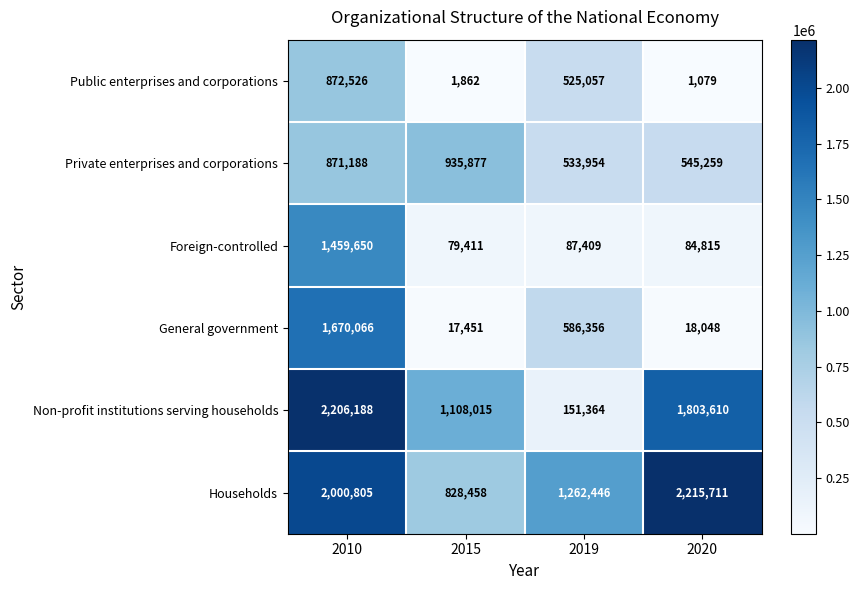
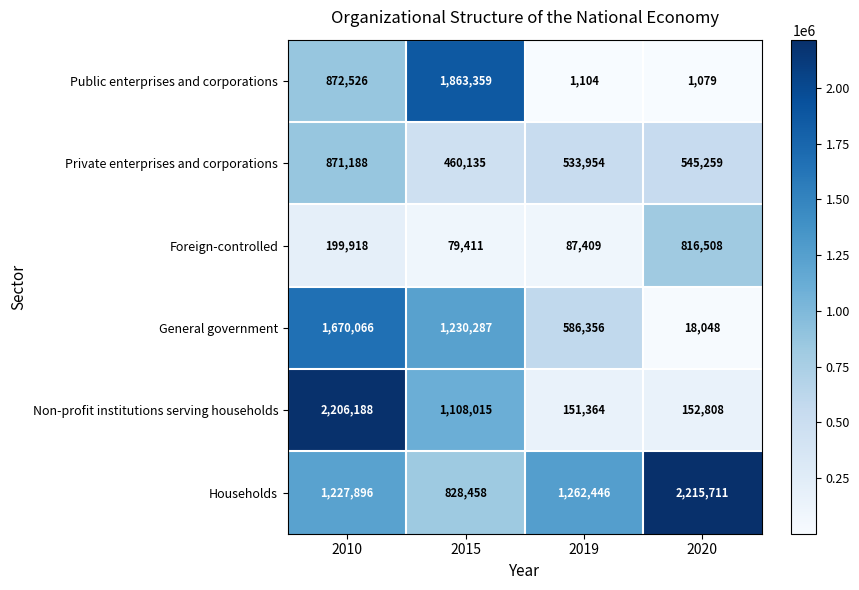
  {
    "Public enterprises and corporations": {
      "2010": "872,526",
-     "2015": "1,862",
-     "2019": "525,057",
+     "2015": "1,863,359",
+     "2019": "1,104",
      "2020": "1,079"
    },
    "Private enterprises and corporations": {
      "2010": "871,188",
-     "2015": "935,877",
+     "2015": "460,135",
      "2019": "533,954",
      "2020": "545,259"
    },
    "Foreign-controlled": {
-     "2010": "1,459,650",
+     "2010": "199,918",
      "2015": "79,411",
      "2019": "87,409",
-     "2020": "84,815"
+     "2020": "816,508"
    },
    "General government": {
      "2010": "1,670,066",
-     "2015": "17,451",
+     "2015": "1,230,287",
      "2019": "586,356",
      "2020": "18,048"
    },
    "Non-profit institutions serving households": {
      "2010": "2,206,188",
      "2015": "1,108,015",
      "2019": "151,364",
-     "2020": "1,803,610"
+     "2020": "152,808"
    },
    "Households": {
-     "2010": "2,000,805",
+     "2010": "1,227,896",
      "2015": "828,458",
      "2019": "1,262,446",
      "2020": "2,215,711"
    }
  }
